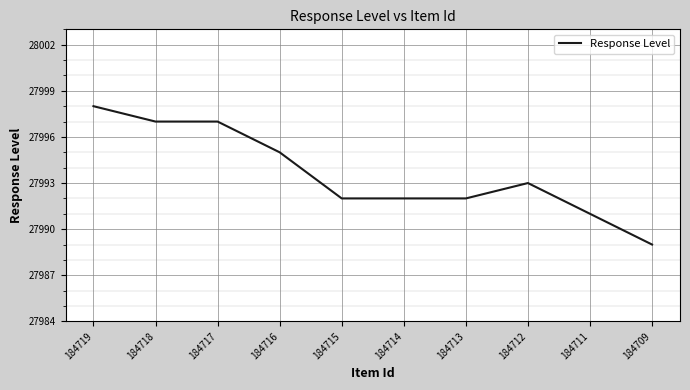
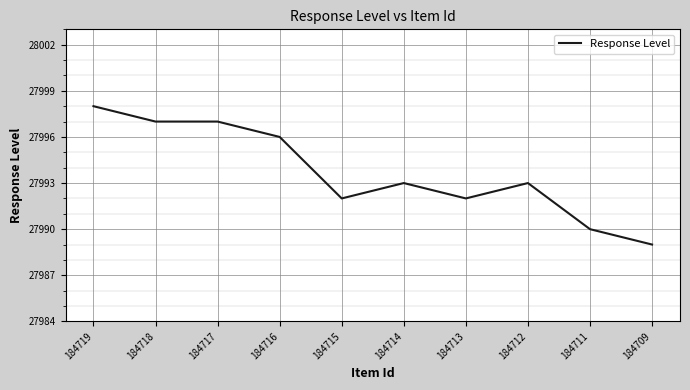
  {
    "184719": 27998,
    "184718": 27997,
    "184717": 27997,
-   "184716": 27995,
+   "184716": 27996,
    "184715": 27992,
-   "184714": 27992,
+   "184714": 27993,
    "184713": 27992,
    "184712": 27993,
-   "184711": 27991,
+   "184711": 27990,
    "184709": 27989
  }
